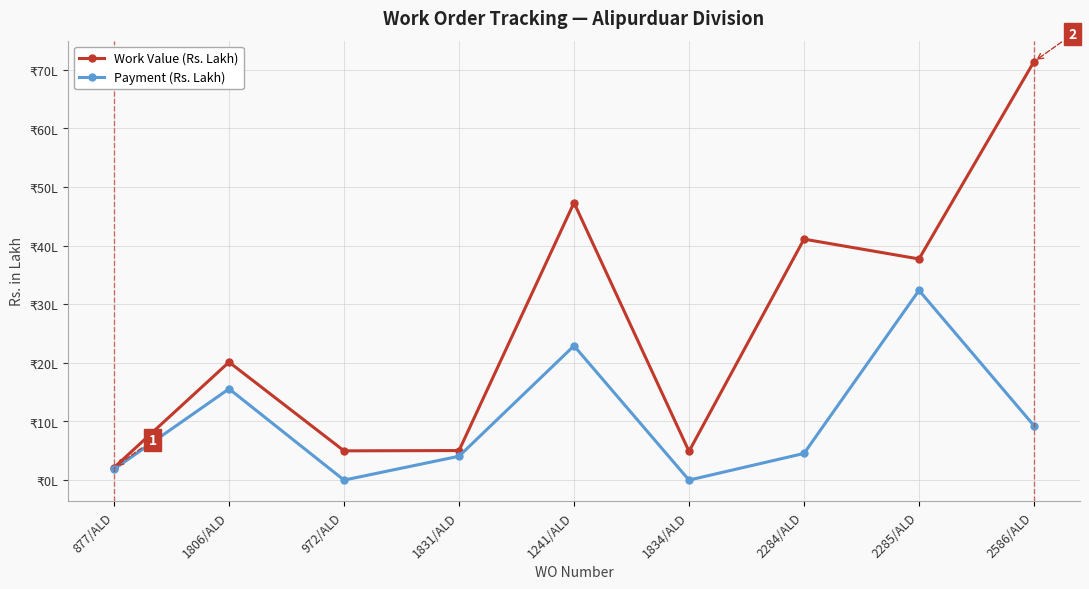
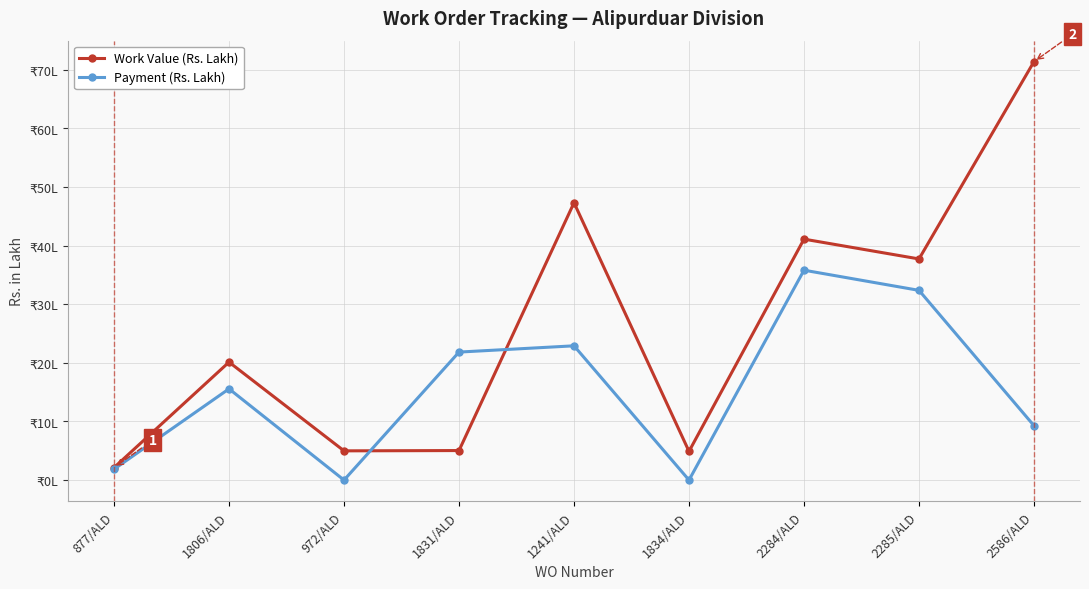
  {
    "Work Value (Rs. Lakh)": {
      "1806/ALD": "₹20L",
      "972/ALD": "₹5L",
      "1831/ALD": "₹5L",
      "1241/ALD": "₹47L",
      "1834/ALD": "₹5L",
      "2284/ALD": "₹41L",
      "2285/ALD": "₹38L",
      "2586/ALD": "₹71L"
    },
    "Payment (Rs. Lakh)": {
      "1806/ALD": "₹16L",
      "972/ALD": "₹0L",
-     "1831/ALD": "₹4L",
+     "1831/ALD": "₹22L",
      "1241/ALD": "₹23L",
      "1834/ALD": "₹0L",
-     "2284/ALD": "₹5L",
+     "2284/ALD": "₹36L",
      "2285/ALD": "₹32L",
      "2586/ALD": "₹9L"
    }
  }
